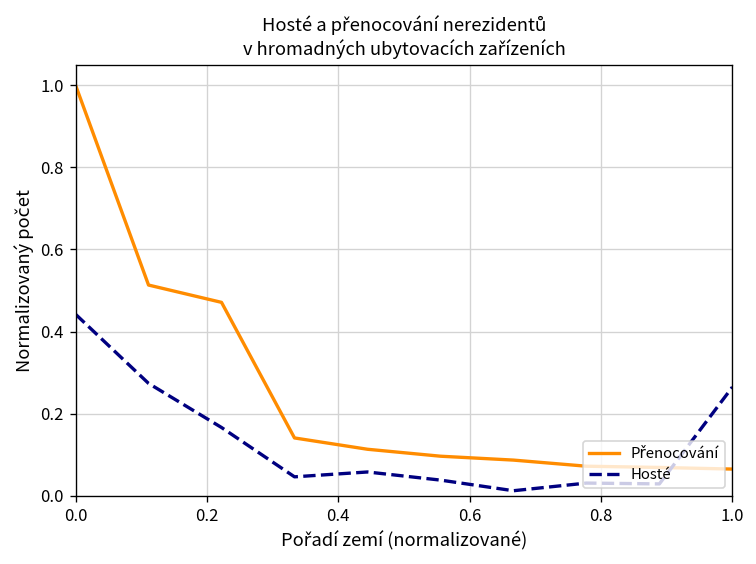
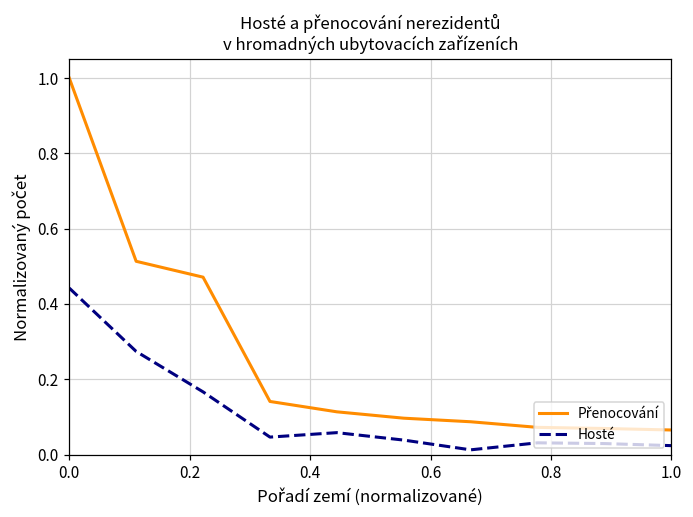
  {
    "Přenocování": {
      "0.0": 1.00,
      "1.0": 0.07
    },
    "Hosté": {
      "0.0": 0.44,
-     "1.0": 0.26
+     "1.0": 0.02
    }
  }
